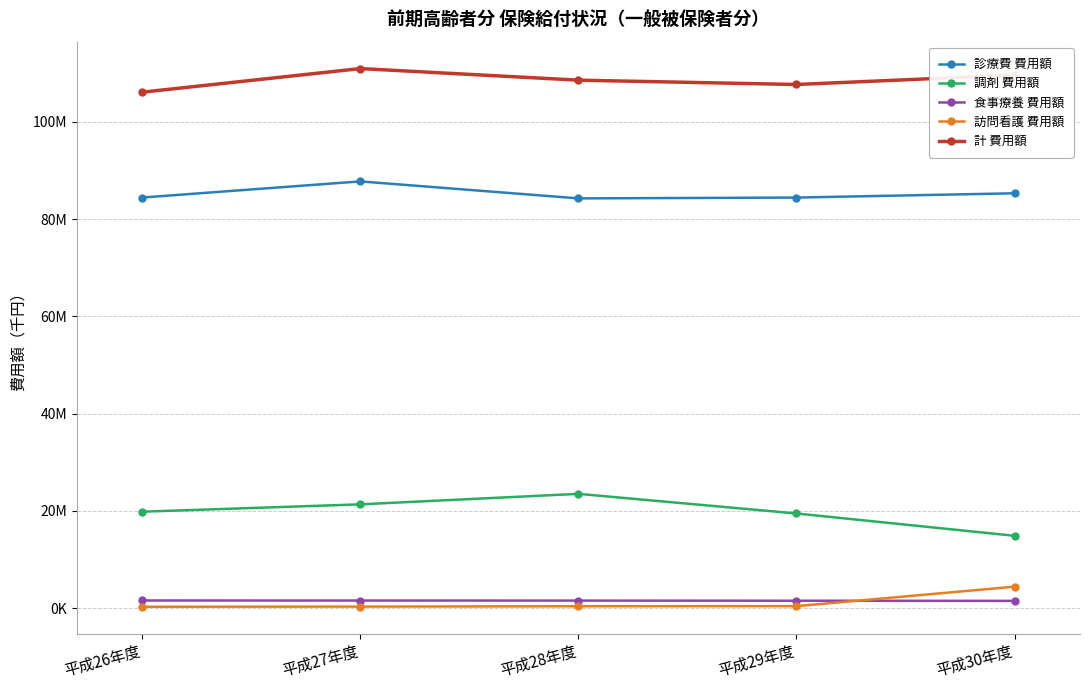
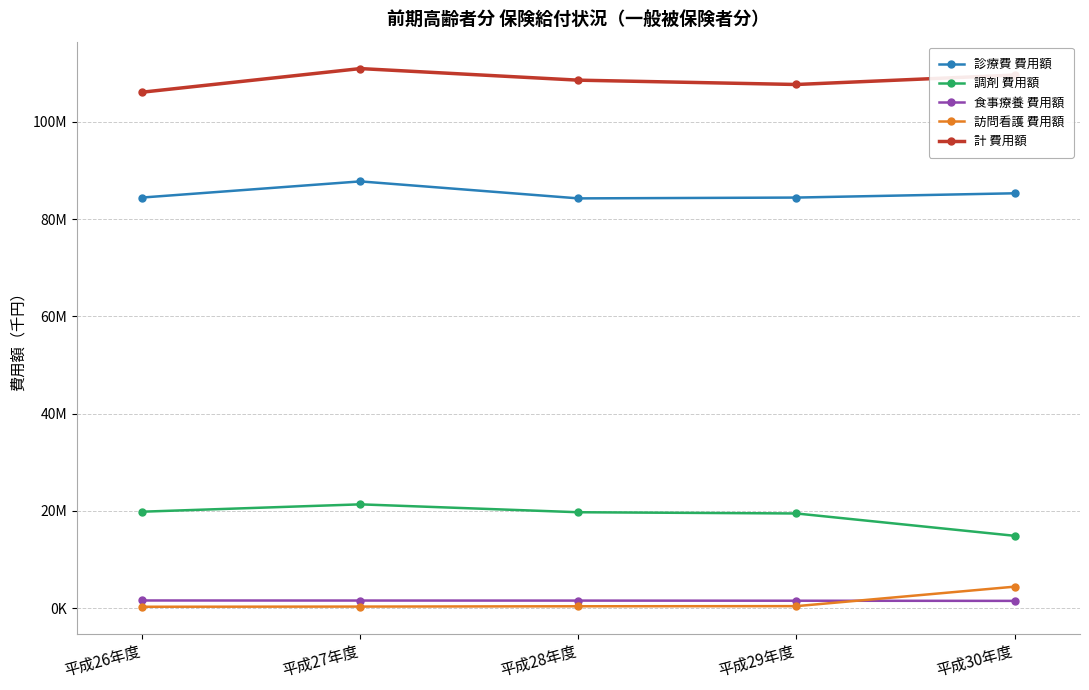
  {
    "診療費 費用額": {
      "平成26年度": 84000000,
      "平成27年度": 88000000,
      "平成28年度": 84000000,
      "平成29年度": 84000000,
      "平成30年度": 85000000
    },
    "調剤 費用額": {
      "平成26年度": 20000000,
      "平成27年度": 21000000,
-     "平成28年度": 24000000,
+     "平成28年度": 20000000,
      "平成29年度": 19000000,
      "平成30年度": 15000000
    },
    "食事療養 費用額": {
      "平成26年度": 2000000,
      "平成27年度": 2000000,
      "平成28年度": 2000000,
      "平成29年度": 2000000,
      "平成30年度": 1000000
    },
    "訪問看護 費用額": {
      "平成26年度": 0,
      "平成27年度": 0,
      "平成28年度": 0,
      "平成29年度": 0,
      "平成30年度": 4000000
    },
    "計 費用額": {
      "平成26年度": 106000000,
      "平成27年度": 111000000,
      "平成28年度": 109000000,
      "平成29年度": 108000000
    }
  }
